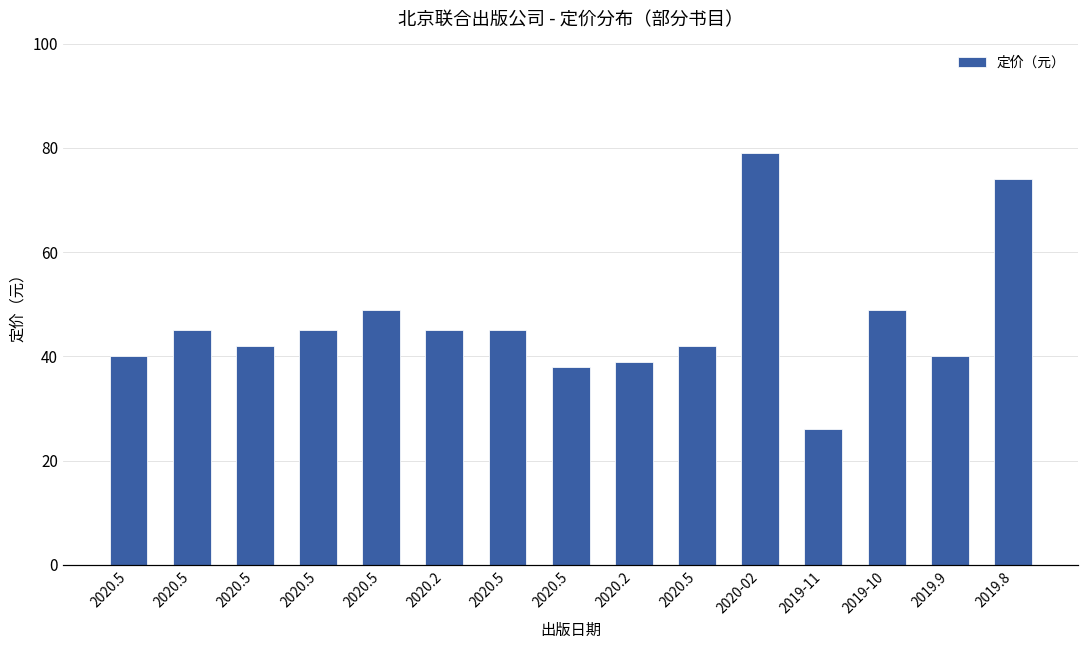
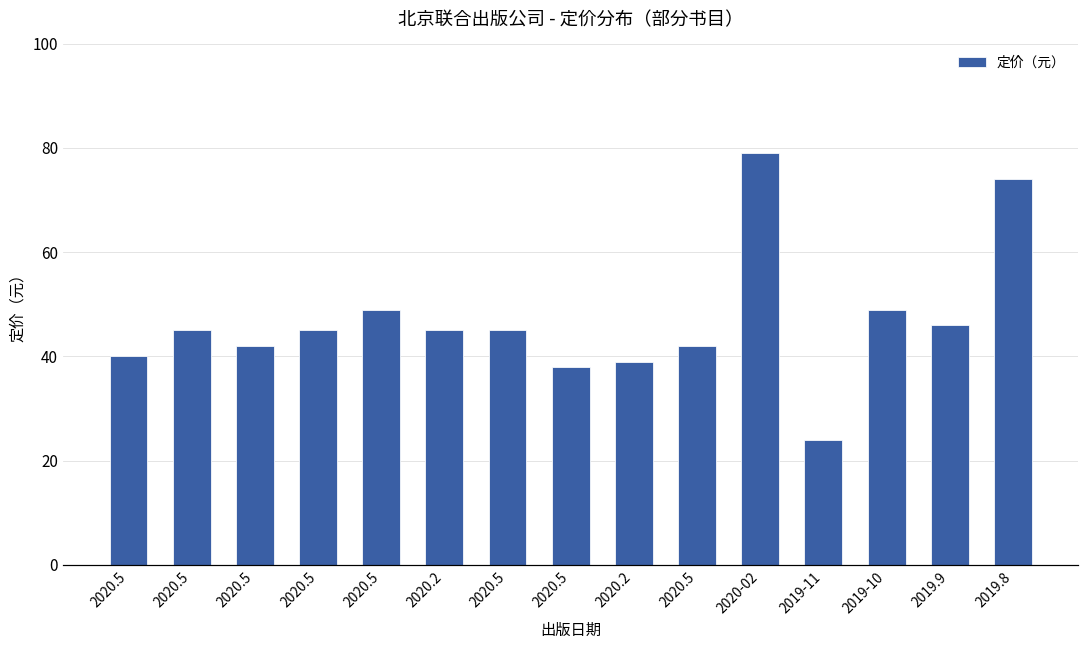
  {
    "2020-02": 79,
-   "2019-11": 26,
+   "2019-11": 24,
    "2019-10": 49,
-   "2019.9": 40,
+   "2019.9": 46,
    "2019.8": 74
  }
